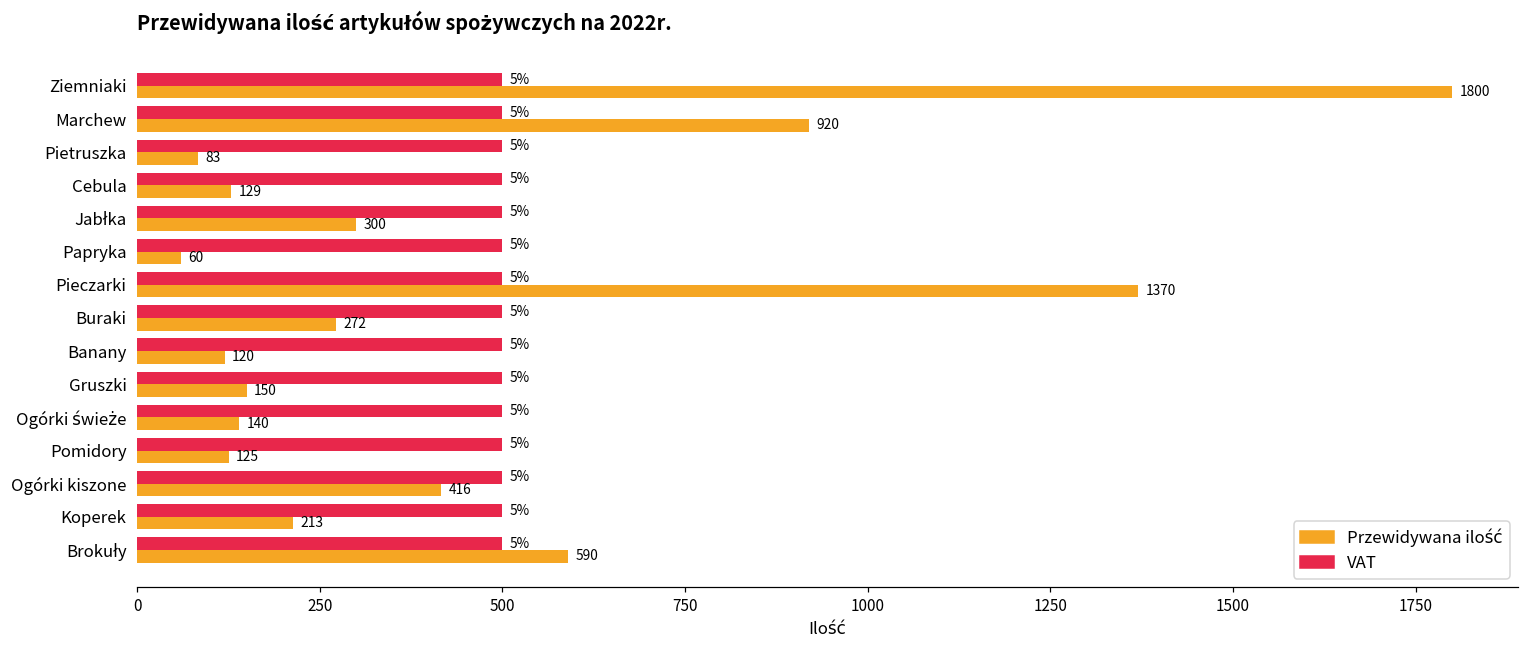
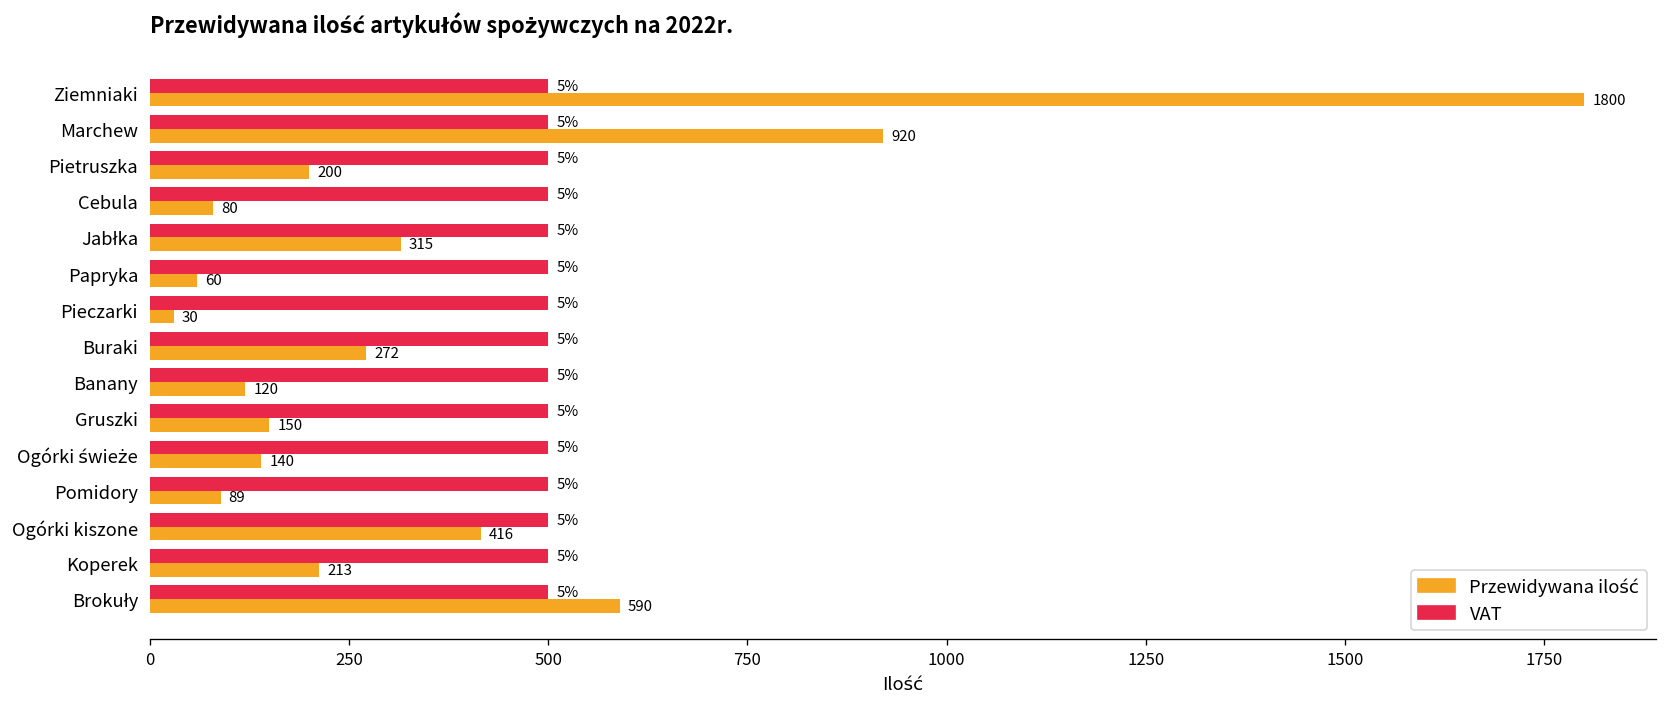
  {
    "Przewidywana ilość": {
      "Ziemniaki": 1800,
      "Marchew": 920,
-     "Pietruszka": 83,
-     "Cebula": 129,
-     "Jabłka": 300,
+     "Pietruszka": 200,
+     "Cebula": 80,
+     "Jabłka": 315,
      "Papryka": 60,
-     "Pieczarki": 1370,
+     "Pieczarki": 30,
      "Buraki": 272,
      "Banany": 120,
      "Gruszki": 150,
      "Ogórki świeże": 140,
-     "Pomidory": 125,
+     "Pomidory": 89,
      "Ogórki kiszone": 416,
      "Koperek": 213,
      "Brokuły": 590
    }
  }
